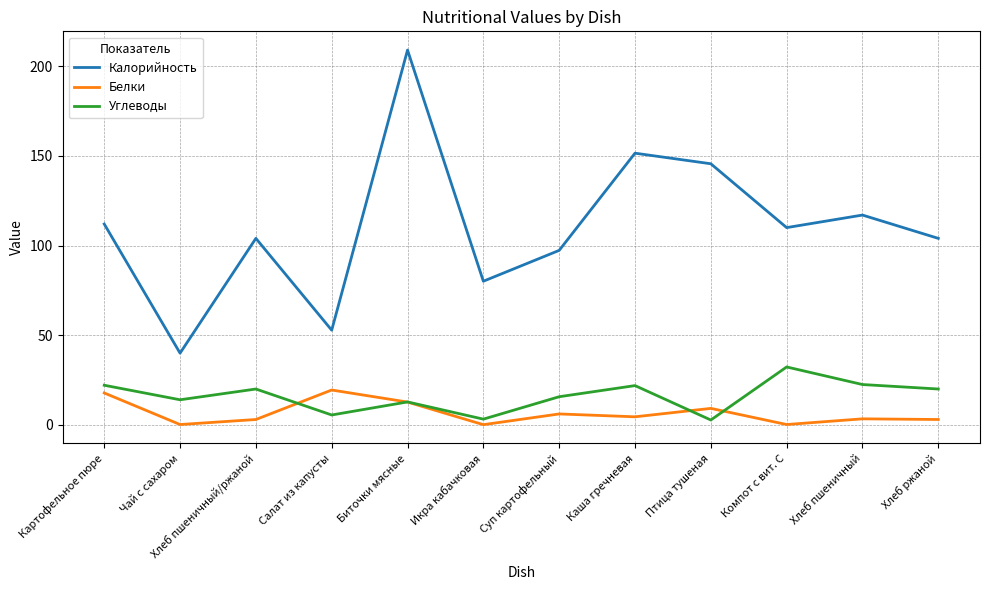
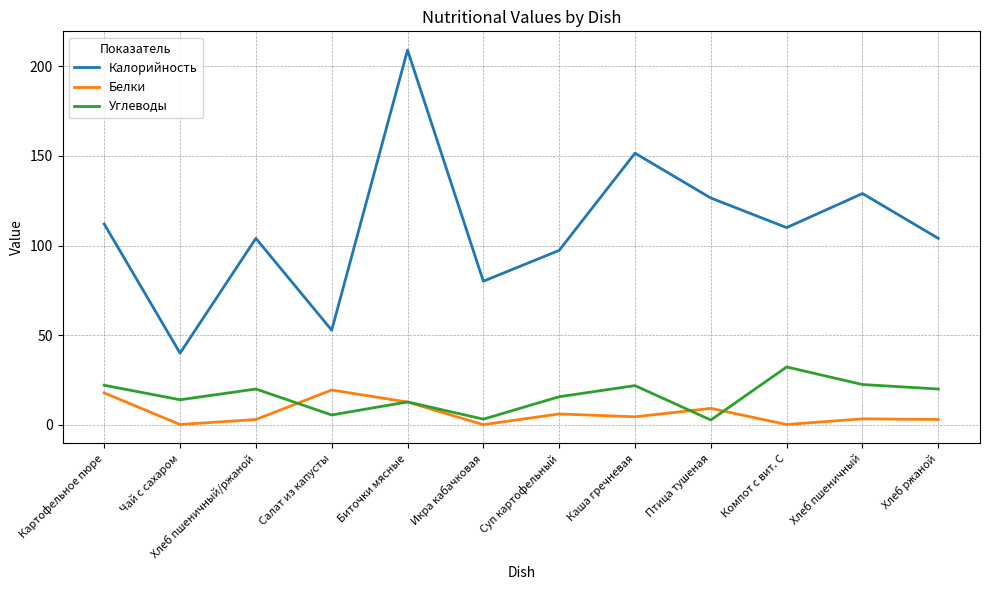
  {
    "Калорийность": {
      "Картофельное пюре": 112,
      "Чай с сахаром": 40,
      "Хлеб пшеничный/ржаной": 104,
      "Салат из капусты": 53,
      "Биточки мясные": 209,
      "Икра кабачковая": 80,
      "Суп картофельный": 97,
      "Каша гречневая": 152,
-     "Птица тушеная": 146,
+     "Птица тушеная": 127,
      "Компот с вит. С": 110,
-     "Хлеб пшеничный": 117,
+     "Хлеб пшеничный": 129,
      "Хлеб ржаной": 104
    },
    "Белки": {
      "Картофельное пюре": 18,
      "Чай с сахаром": 0,
      "Хлеб пшеничный/ржаной": 3,
      "Салат из капусты": 19,
      "Икра кабачковая": 0,
      "Суп картофельный": 6,
      "Каша гречневая": 5,
      "Птица тушеная": 9,
      "Компот с вит. С": 0,
      "Хлеб пшеничный": 3,
      "Хлеб ржаной": 3
    },
    "Углеводы": {
      "Картофельное пюре": 22,
      "Чай с сахаром": 14,
      "Хлеб пшеничный/ржаной": 20,
      "Салат из капусты": 6,
      "Икра кабачковая": 3,
      "Суп картофельный": 16,
      "Каша гречневая": 22,
      "Птица тушеная": 3,
      "Компот с вит. С": 32,
      "Хлеб пшеничный": 23,
      "Хлеб ржаной": 20
    }
  }
